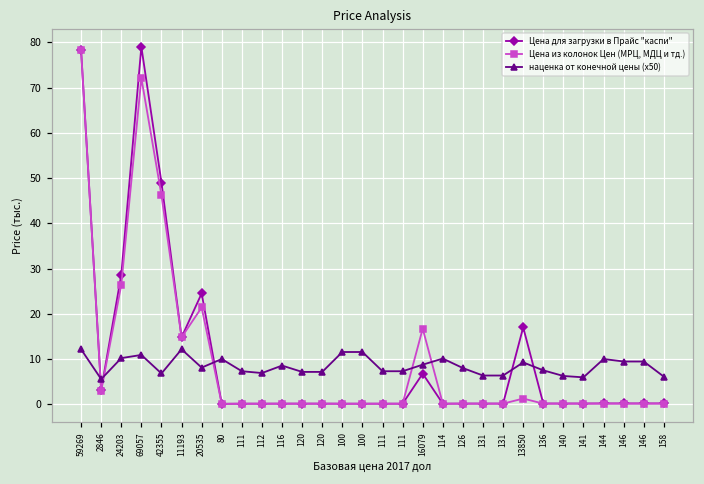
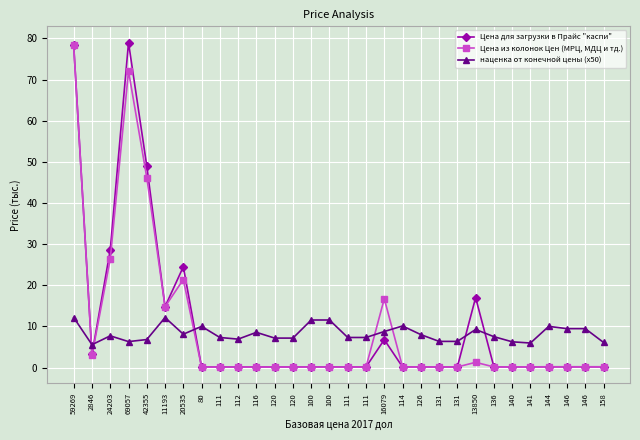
  {
    "Цена для загрузки в Прайс \"каспи\"": {
      "24203": 29,
      "69057": 79,
      "42355": 49,
      "20535": 25,
      "16079": 7,
      "13850": 17
    },
    "Цена из колонок Цен (МРЦ, МДЦ и тд.)": {
      "24203": 26,
      "69057": 72,
      "42355": 46,
      "20535": 21,
      "16079": 17,
      "13850": 1
    },
    "наценка от конечной цены (x50)": {
      "59269": 12,
      "2846": 6,
-     "24203": 10,
-     "69057": 11,
+     "24203": 8,
+     "69057": 6,
      "42355": 7,
      "11193": 12,
      "20535": 8,
      "80": 10,
      "112": 7,
      "116": 9,
      "16079": 9,
      "114": 10,
      "126": 8,
      "13850": 9,
      "136": 8,
      "140": 6,
      "141": 6,
      "144": 10,
      "158": 6
    }
  }
